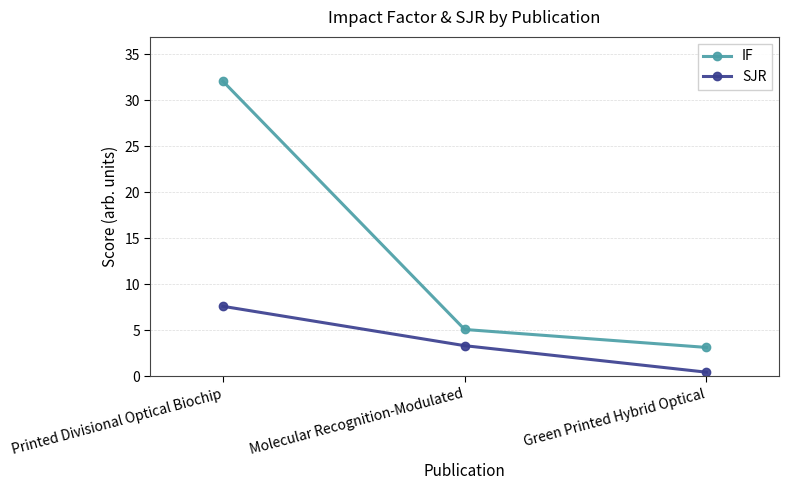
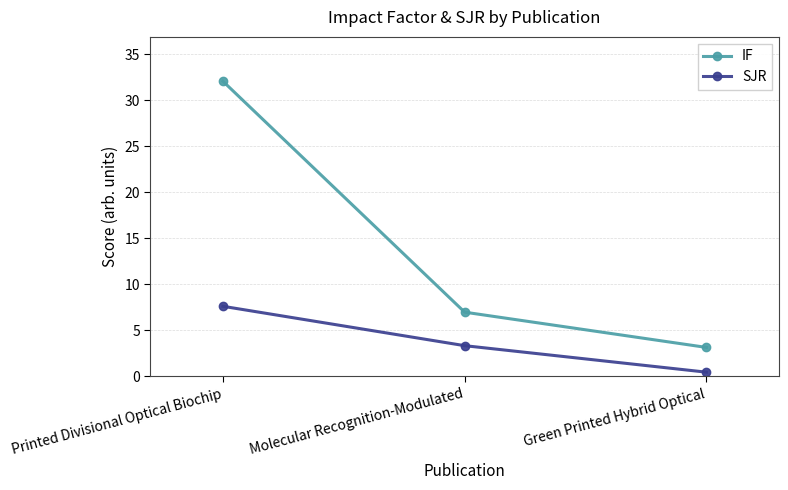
  {
    "IF": {
      "Printed Divisional Optical Biochip": 32,
-     "Molecular Recognition-Modulated": 5,
+     "Molecular Recognition-Modulated": 7,
      "Green Printed Hybrid Optical": 3
    },
    "SJR": {
      "Printed Divisional Optical Biochip": 8,
      "Molecular Recognition-Modulated": 3,
      "Green Printed Hybrid Optical": 0
    }
  }
